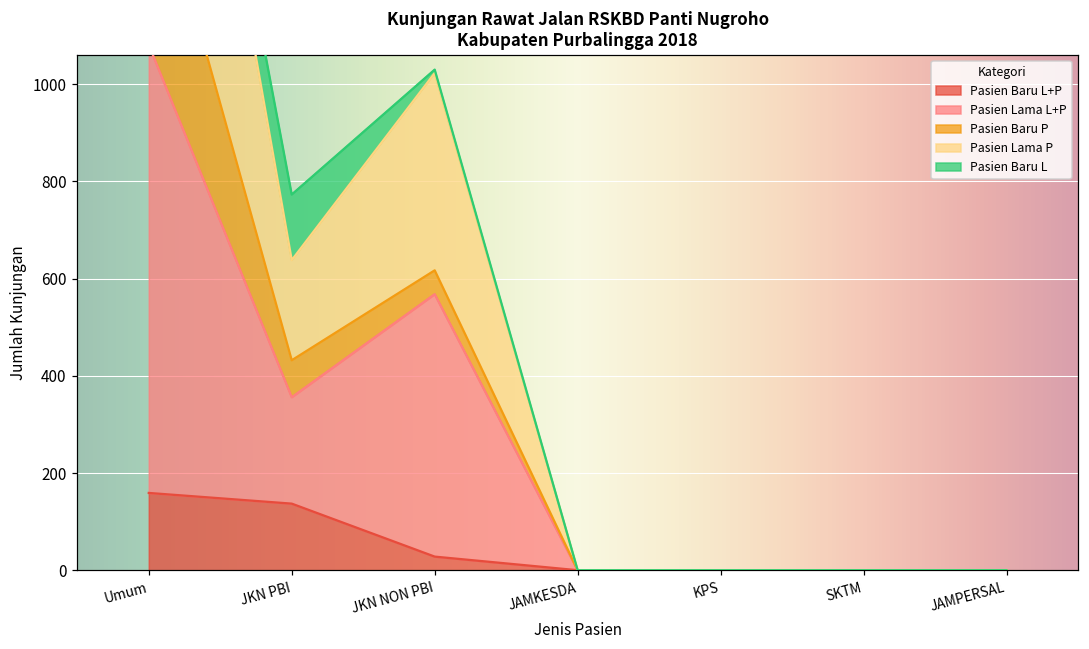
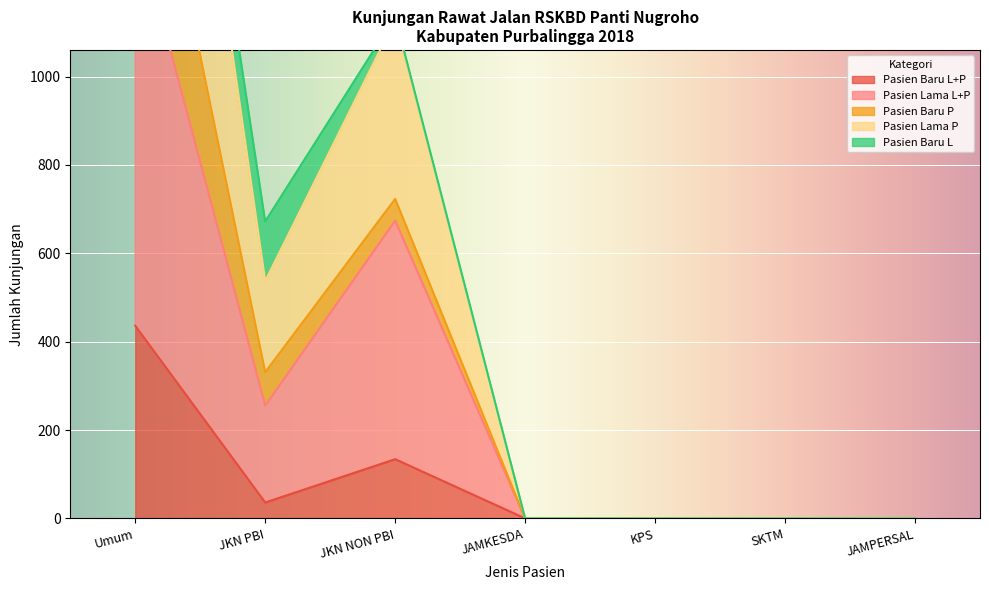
  {
    "Pasien Baru L+P": {
-     "Umum": 160,
-     "JKN PBI": 140,
-     "JKN NON PBI": 30
+     "Umum": 440,
+     "JKN PBI": 40,
+     "JKN NON PBI": 130
    },
    "Pasien Lama L+P": {
      "JKN PBI": 220,
      "JKN NON PBI": 540
    },
    "Pasien Baru P": {
      "JKN PBI": 80,
      "JKN NON PBI": 50
    },
    "Pasien Lama P": {
      "JKN PBI": 210
    },
    "Pasien Baru L": {
      "JKN PBI": 140
    }
  }
